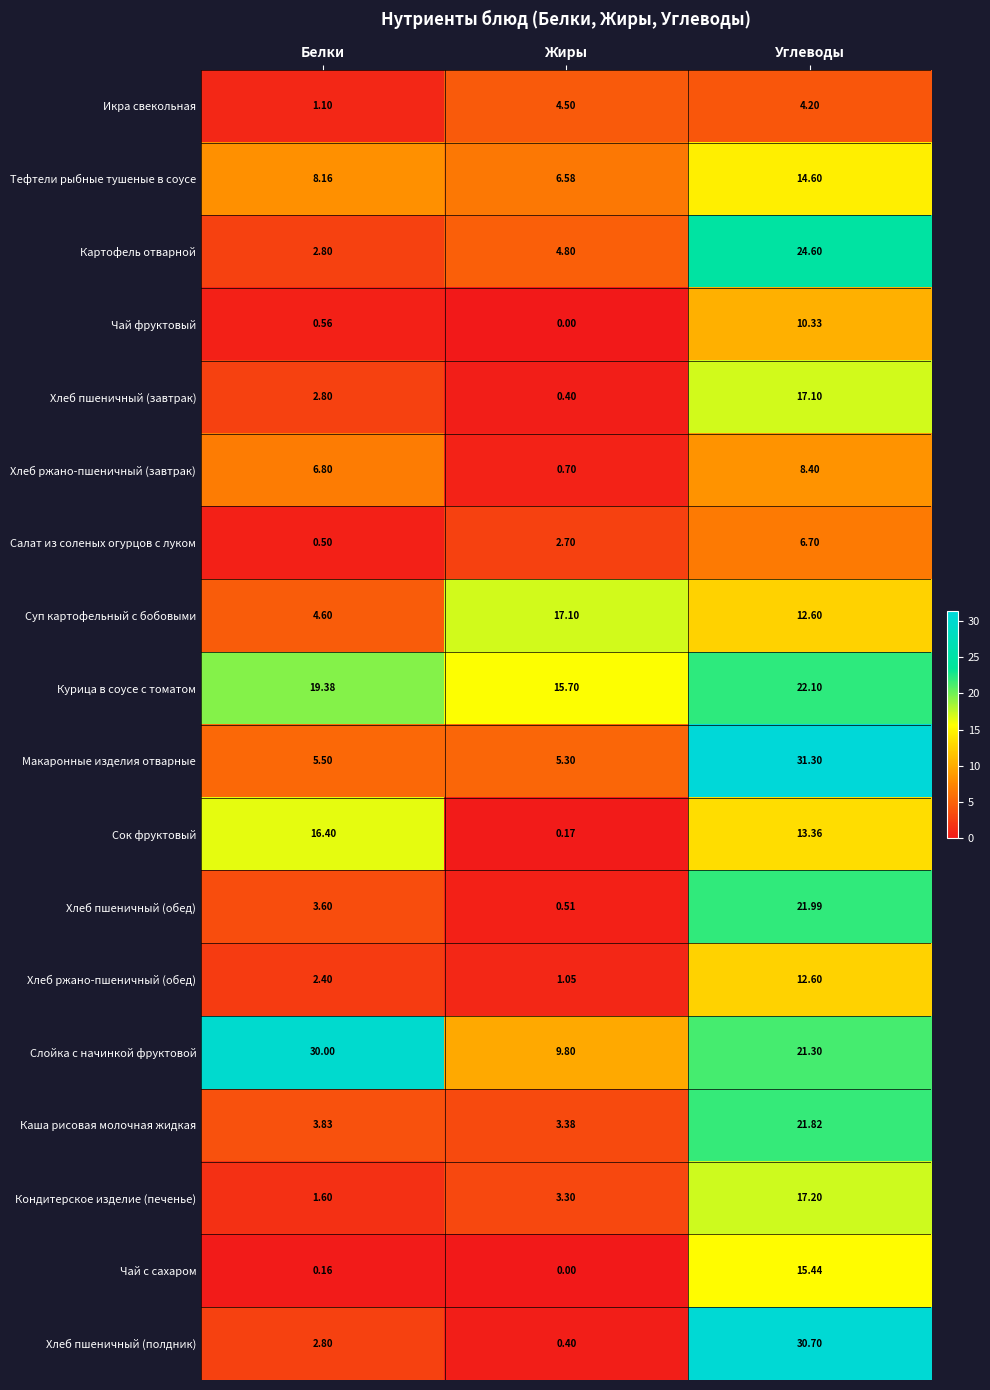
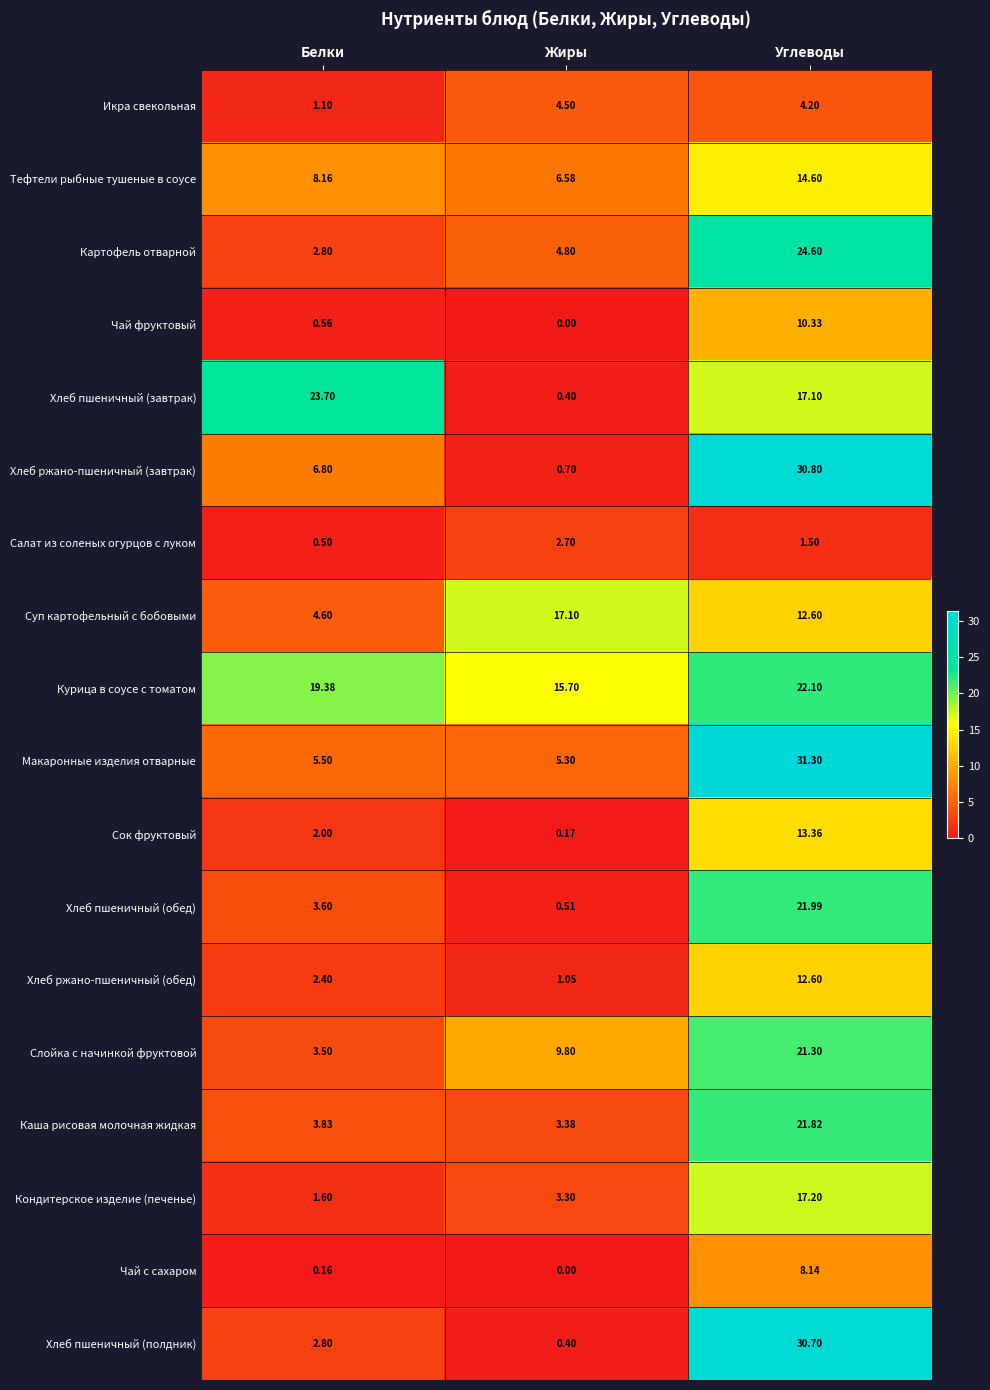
  {
    "Икра свекольная": {
      "Белки": 1.10,
      "Жиры": 4.50,
      "Углеводы": 4.20
    },
    "Тефтели рыбные тушеные в соусе": {
      "Белки": 8.16,
      "Жиры": 6.58,
      "Углеводы": 14.60
    },
    "Картофель отварной": {
      "Белки": 2.80,
      "Жиры": 4.80,
      "Углеводы": 24.60
    },
    "Чай фруктовый": {
      "Белки": 0.56,
      "Жиры": 0.00,
      "Углеводы": 10.33
    },
    "Хлеб пшеничный (завтрак)": {
-     "Белки": 2.80,
+     "Белки": 23.70,
      "Жиры": 0.40,
      "Углеводы": 17.10
    },
    "Хлеб ржано-пшеничный (завтрак)": {
      "Белки": 6.80,
      "Жиры": 0.70,
-     "Углеводы": 8.40
+     "Углеводы": 30.80
    },
    "Салат из соленых огурцов с луком": {
      "Белки": 0.50,
      "Жиры": 2.70,
-     "Углеводы": 6.70
+     "Углеводы": 1.50
    },
    "Суп картофельный с бобовыми": {
      "Белки": 4.60,
      "Жиры": 17.10,
      "Углеводы": 12.60
    },
    "Курица в соусе с томатом": {
      "Белки": 19.38,
      "Жиры": 15.70,
      "Углеводы": 22.10
    },
    "Макаронные изделия отварные": {
      "Белки": 5.50,
      "Жиры": 5.30,
      "Углеводы": 31.30
    },
    "Сок фруктовый": {
-     "Белки": 16.40,
+     "Белки": 2.00,
      "Жиры": 0.17,
      "Углеводы": 13.36
    },
    "Хлеб пшеничный (обед)": {
      "Белки": 3.60,
      "Жиры": 0.51,
      "Углеводы": 21.99
    },
    "Хлеб ржано-пшеничный (обед)": {
      "Белки": 2.40,
      "Жиры": 1.05,
      "Углеводы": 12.60
    },
    "Слойка с начинкой фруктовой": {
-     "Белки": 30.00,
+     "Белки": 3.50,
      "Жиры": 9.80,
      "Углеводы": 21.30
    },
    "Каша рисовая молочная жидкая": {
      "Белки": 3.83,
      "Жиры": 3.38,
      "Углеводы": 21.82
    },
    "Кондитерское изделие (печенье)": {
      "Белки": 1.60,
      "Жиры": 3.30,
      "Углеводы": 17.20
    },
    "Чай с сахаром": {
      "Белки": 0.16,
      "Жиры": 0.00,
-     "Углеводы": 15.44
+     "Углеводы": 8.14
    },
    "Хлеб пшеничный (полдник)": {
      "Белки": 2.80,
      "Жиры": 0.40,
      "Углеводы": 30.70
    }
  }
